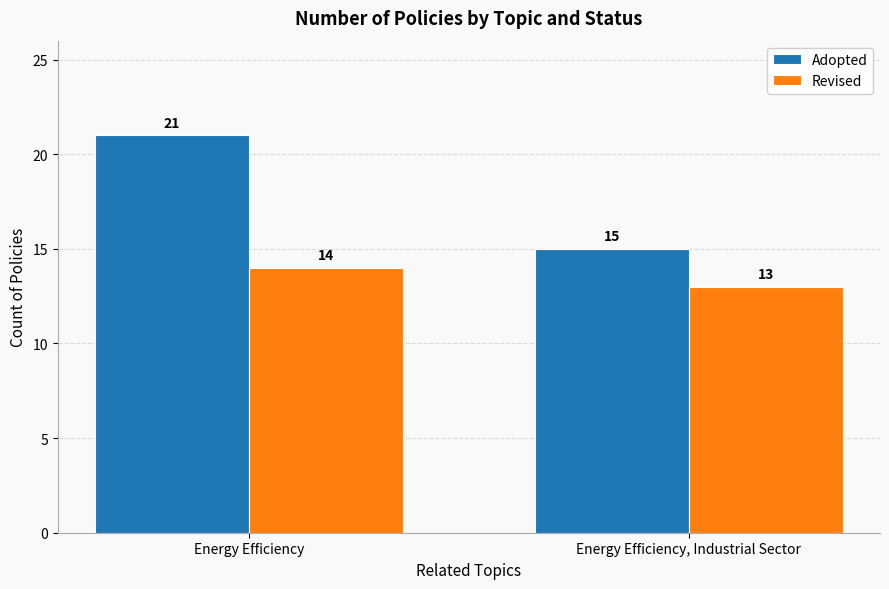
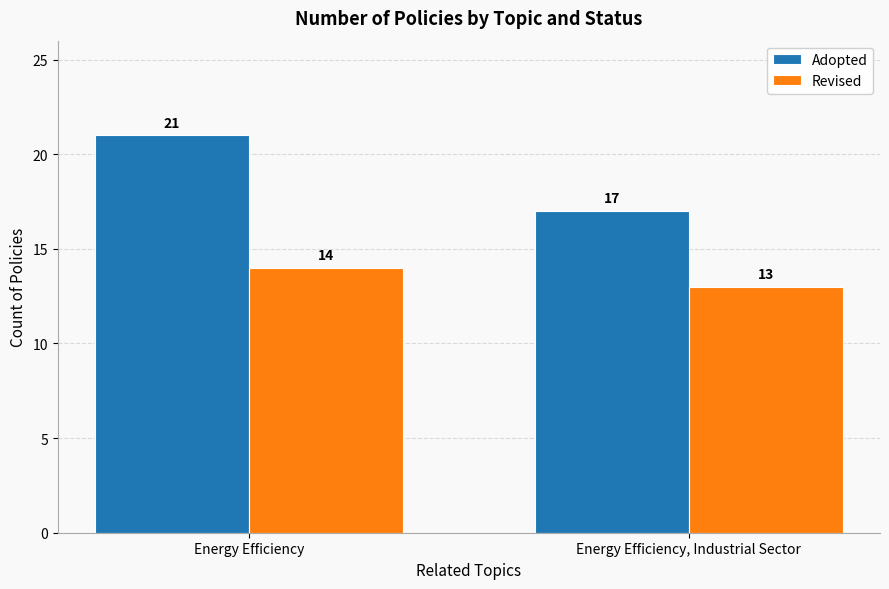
  {
    "Adopted": {
      "Energy Efficiency": 21,
-     "Energy Efficiency, Industrial Sector": 15
+     "Energy Efficiency, Industrial Sector": 17
    },
    "Revised": {
      "Energy Efficiency": 14,
      "Energy Efficiency, Industrial Sector": 13
    }
  }
